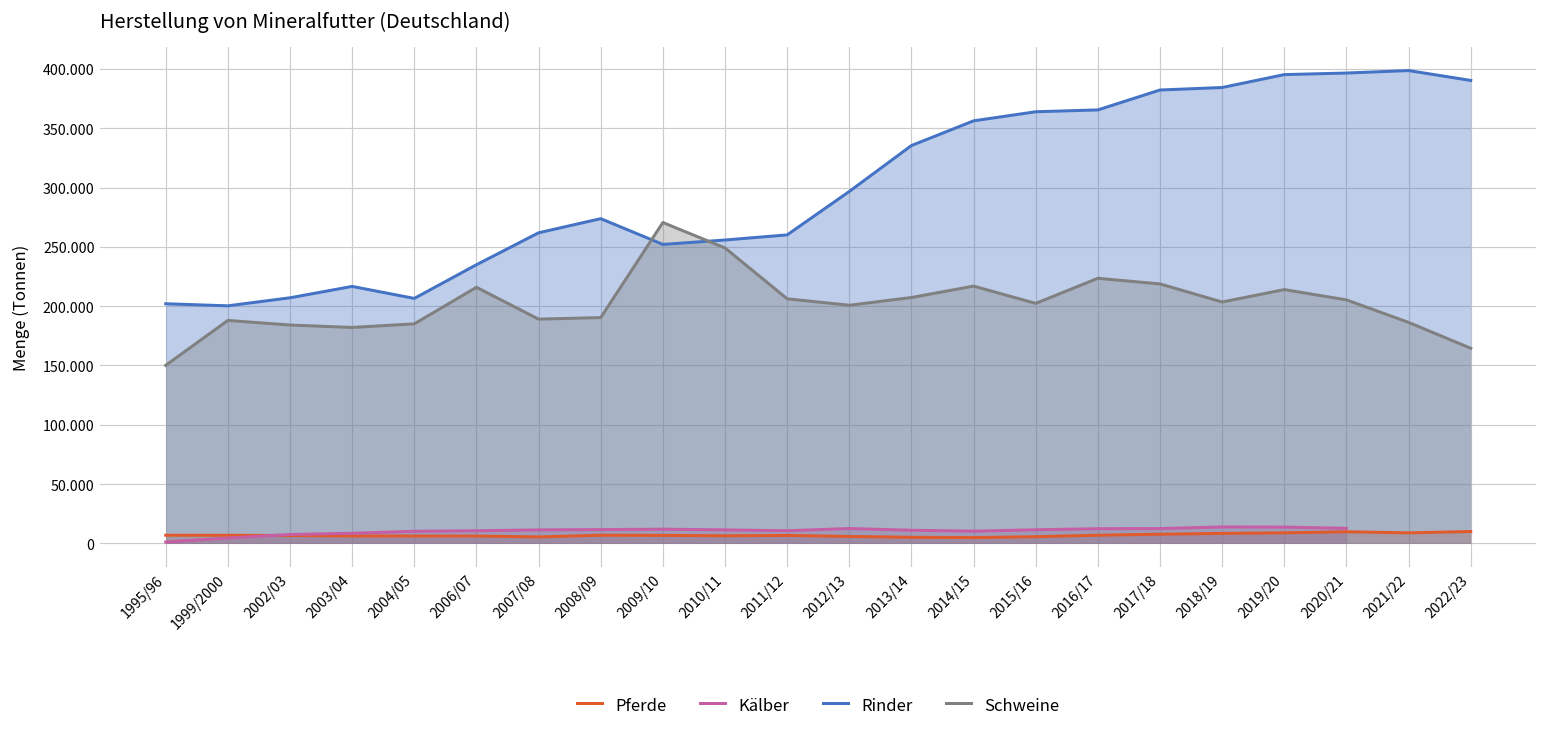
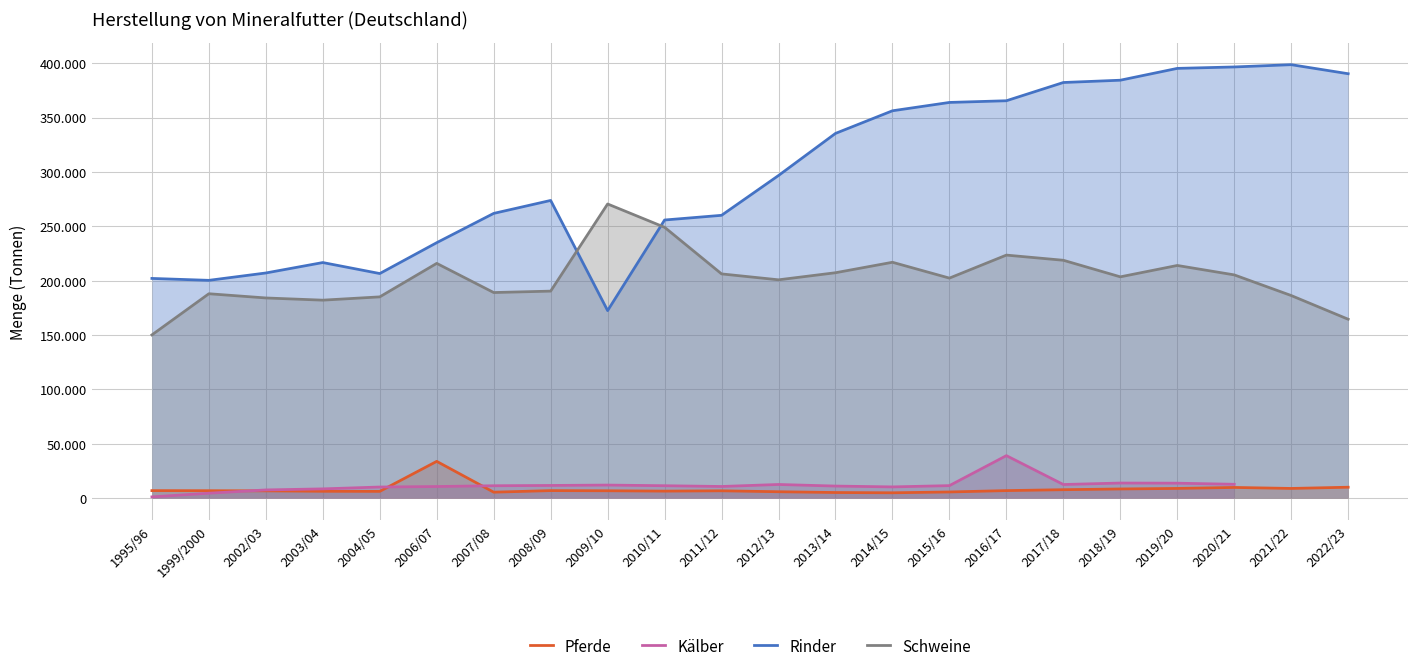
  {
    "Pferde": {
      "1995/96": 10,
      "2004/05": 10,
-     "2006/07": 10,
+     "2006/07": 30,
      "2007/08": 10,
      "2008/09": 10,
      "2009/10": 10,
      "2010/11": 10,
      "2011/12": 10,
      "2012/13": 10,
      "2013/14": 10,
      "2014/15": 0,
      "2015/16": 10,
      "2016/17": 10,
      "2017/18": 10,
      "2018/19": 10,
      "2019/20": 10,
      "2020/21": 10,
      "2021/22": 10,
      "2022/23": 10
    },
    "Kälber": {
      "1995/96": 0,
      "2004/05": 10,
      "2006/07": 10,
      "2007/08": 10,
      "2008/09": 10,
      "2009/10": 10,
      "2010/11": 10,
      "2011/12": 10,
      "2012/13": 10,
      "2013/14": 10,
      "2014/15": 10,
      "2015/16": 10,
-     "2016/17": 10,
+     "2016/17": 40,
      "2017/18": 10,
      "2018/19": 10,
      "2019/20": 10,
      "2020/21": 10
    },
    "Rinder": {
      "1995/96": 200,
      "1999/2000": 200,
      "2002/03": 210,
      "2003/04": 220,
      "2004/05": 210,
      "2006/07": 230,
      "2007/08": 260,
      "2008/09": 270,
-     "2009/10": 250,
+     "2009/10": 170,
      "2010/11": 260,
      "2011/12": 260,
      "2012/13": 300,
      "2013/14": 340,
      "2014/15": 360,
      "2015/16": 360,
      "2016/17": 370,
      "2017/18": 380,
      "2018/19": 380,
      "2019/20": 400,
      "2020/21": 400,
      "2021/22": 400,
      "2022/23": 390
    },
    "Schweine": {
      "1995/96": 150,
      "1999/2000": 190,
      "2002/03": 180,
      "2003/04": 180,
      "2004/05": 190,
      "2006/07": 220,
      "2007/08": 190,
      "2008/09": 190,
      "2009/10": 270,
      "2010/11": 250,
      "2011/12": 210,
      "2012/13": 200,
      "2013/14": 210,
      "2014/15": 220,
      "2015/16": 200,
      "2016/17": 220,
      "2017/18": 220,
      "2018/19": 200,
      "2019/20": 210,
      "2020/21": 210,
      "2021/22": 190,
      "2022/23": 160
    }
  }
